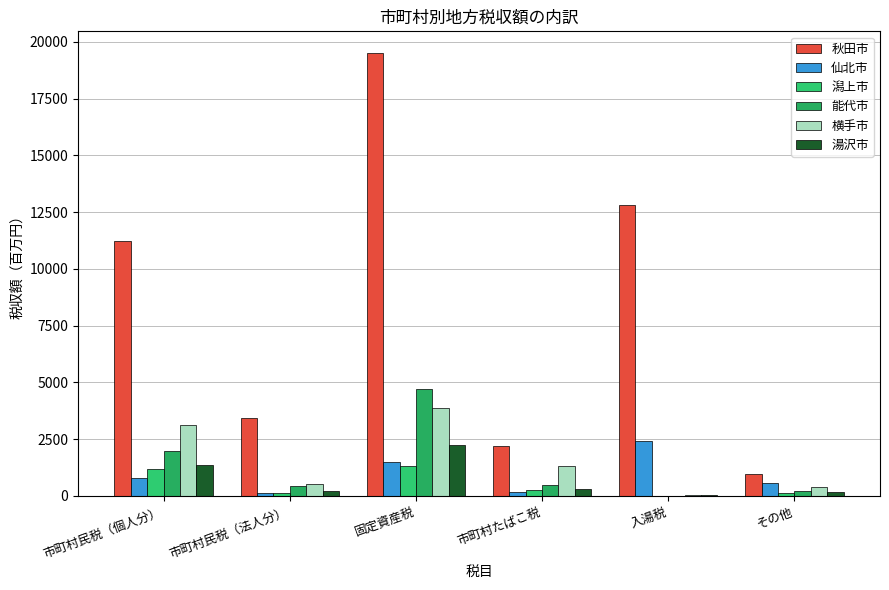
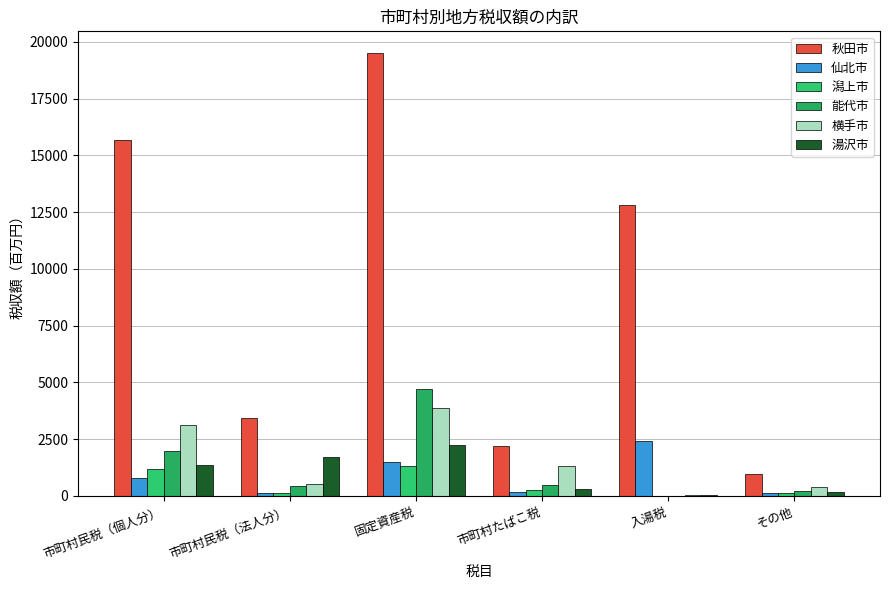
  {
    "秋田市": {
-     "市町村民税（個人分）": 11200,
+     "市町村民税（個人分）": 15700,
      "市町村民税（法人分）": 3400,
      "固定資産税": 19500,
      "市町村たばこ税": 2200,
      "入湯税": 12800,
      "その他": 900
    },
    "仙北市": {
      "市町村民税（個人分）": 800,
      "市町村民税（法人分）": 100,
      "固定資産税": 1500,
      "市町村たばこ税": 200,
      "入湯税": 2400,
-     "その他": 600
+     "その他": 100
    },
    "横手市": {
      "市町村民税（個人分）": 3100,
      "市町村民税（法人分）": 500,
      "固定資産税": 3900,
      "市町村たばこ税": 1300,
      "その他": 400
    },
    "湯沢市": {
      "市町村民税（個人分）": 1300,
-     "市町村民税（法人分）": 200,
+     "市町村民税（法人分）": 1700,
      "固定資産税": 2200,
      "市町村たばこ税": 300,
      "その他": 200
    }
  }
